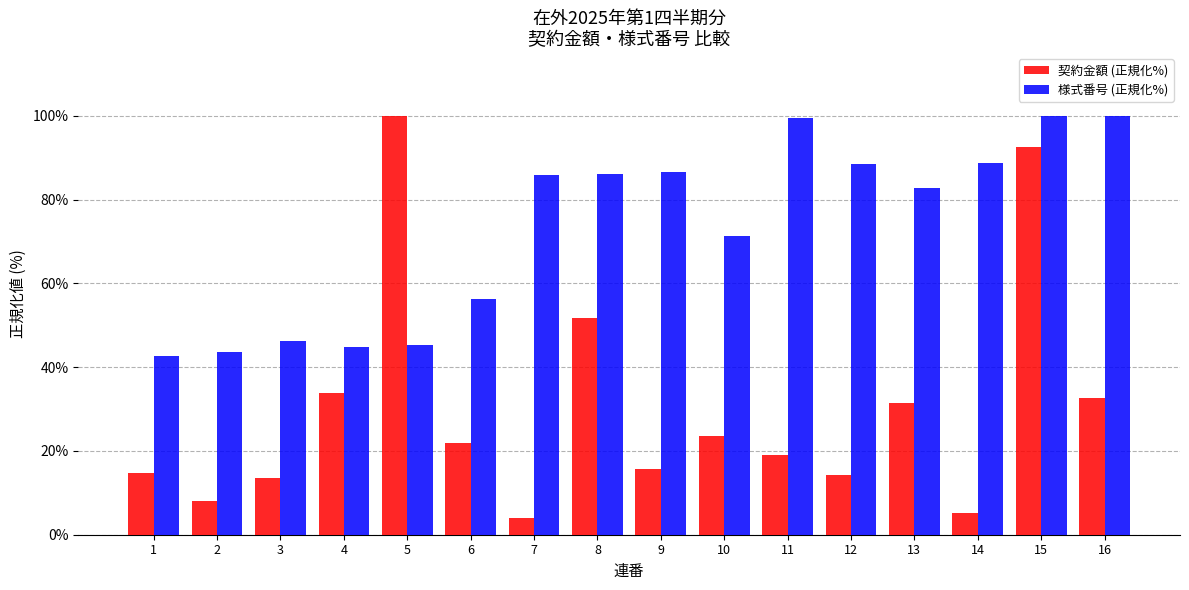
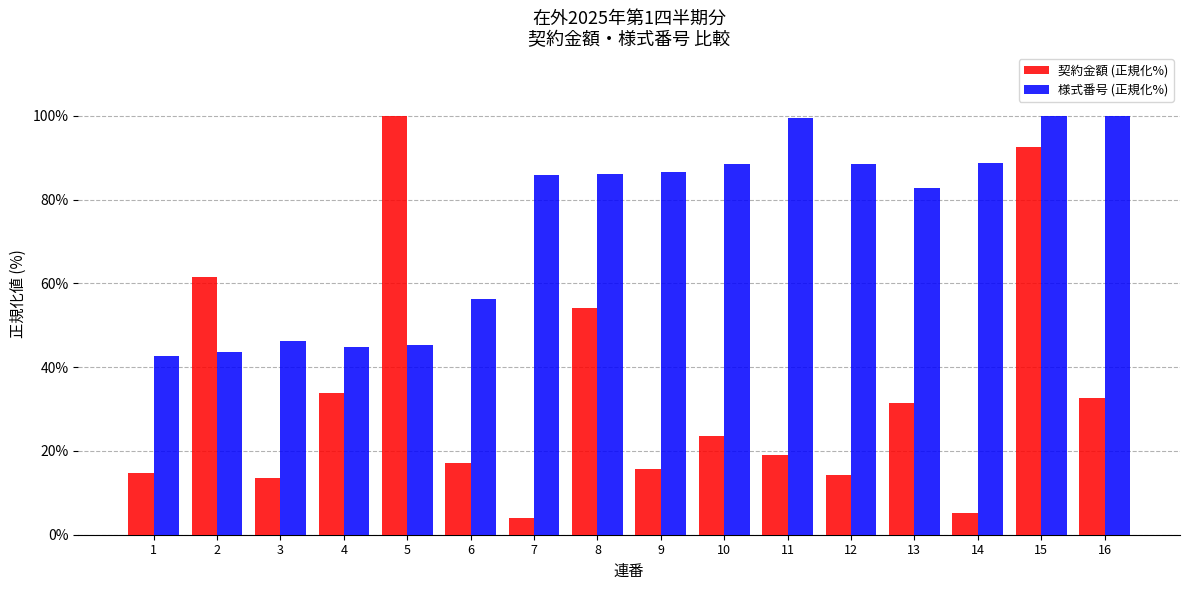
  {
    "契約金額 (正規化%)": {
      "1": "15%",
-     "2": "8%",
+     "2": "61%",
      "3": "13%",
      "4": "34%",
      "5": "100%",
-     "6": "22%",
+     "6": "17%",
      "7": "4%",
-     "8": "52%",
+     "8": "54%",
      "9": "16%",
      "10": "23%",
      "11": "19%",
      "12": "14%",
      "13": "32%",
      "14": "5%",
      "15": "93%",
      "16": "33%"
    },
    "様式番号 (正規化%)": {
      "1": "43%",
      "2": "44%",
      "3": "46%",
      "4": "45%",
      "5": "45%",
      "6": "56%",
      "7": "86%",
      "8": "86%",
      "9": "87%",
-     "10": "71%",
+     "10": "89%",
      "11": "100%",
      "12": "89%",
      "13": "83%",
      "14": "89%",
      "15": "100%",
      "16": "100%"
    }
  }
